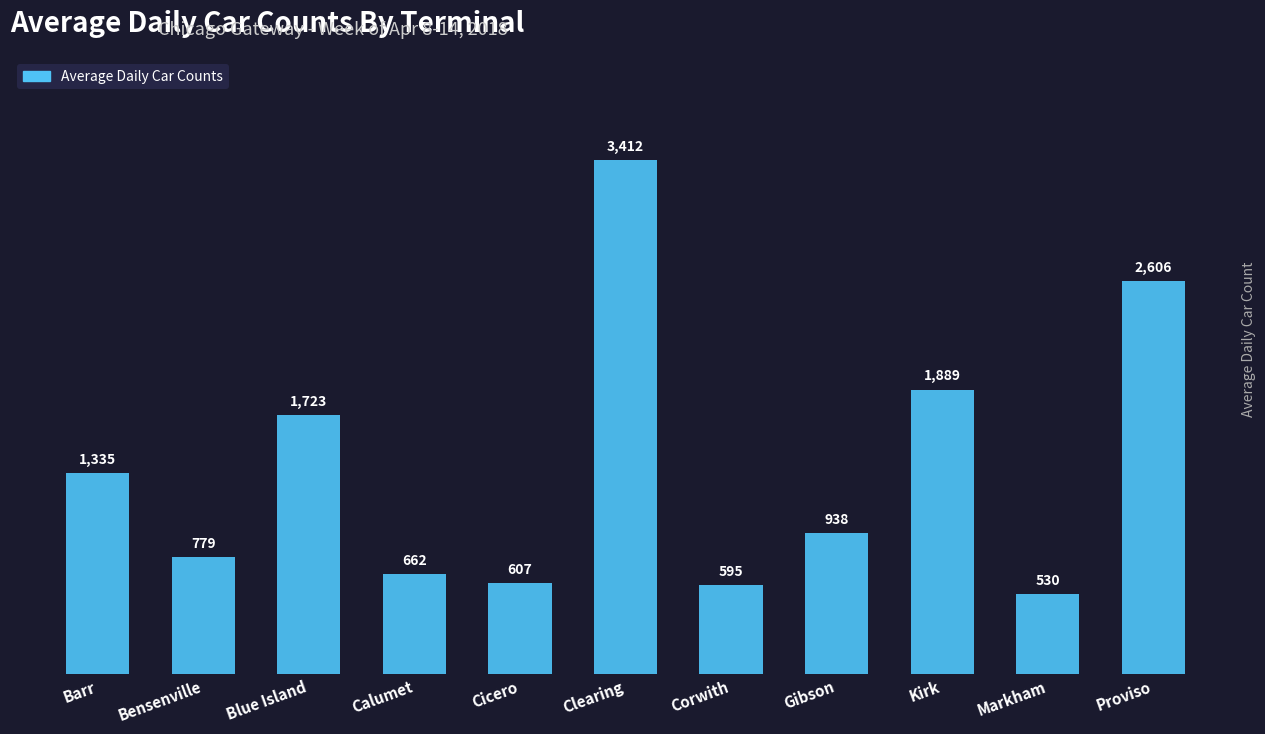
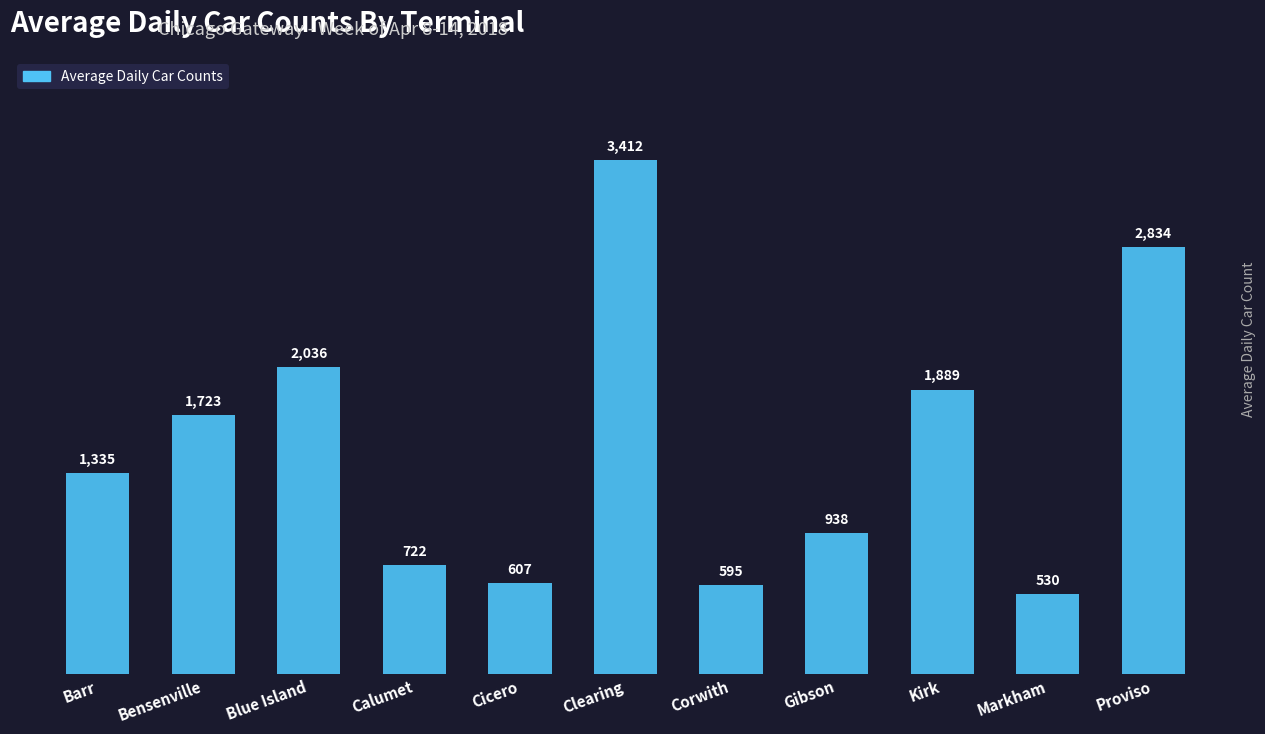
  {
    "Barr": "1,335",
-   "Bensenville": "779",
-   "Blue Island": "1,723",
-   "Calumet": "662",
+   "Bensenville": "1,723",
+   "Blue Island": "2,036",
+   "Calumet": "722",
    "Cicero": "607",
    "Clearing": "3,412",
    "Corwith": "595",
    "Gibson": "938",
    "Kirk": "1,889",
    "Markham": "530",
-   "Proviso": "2,606"
+   "Proviso": "2,834"
  }
